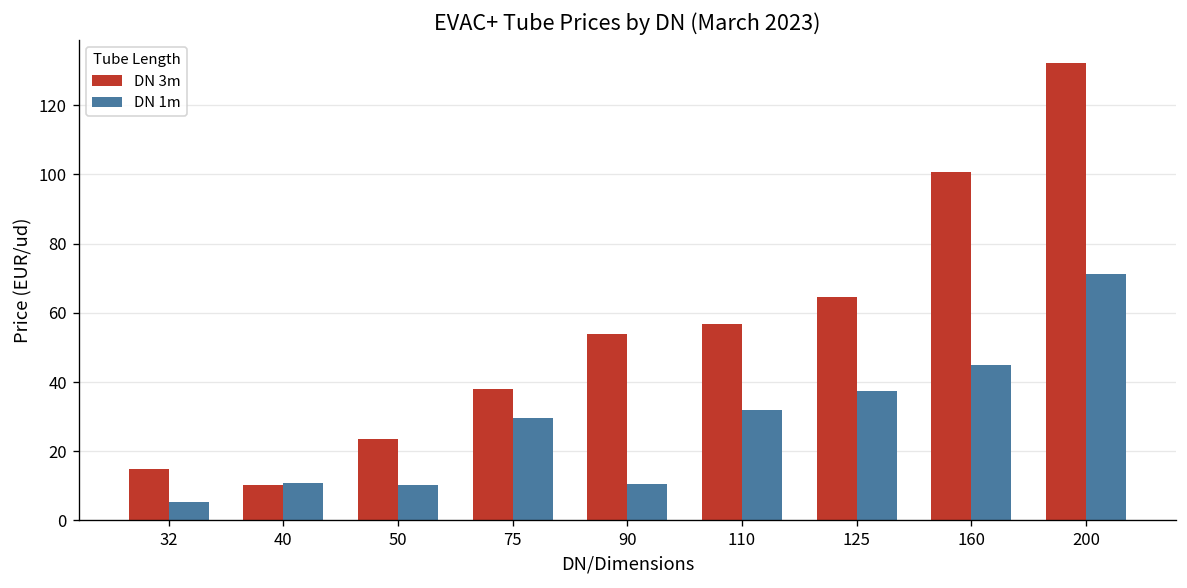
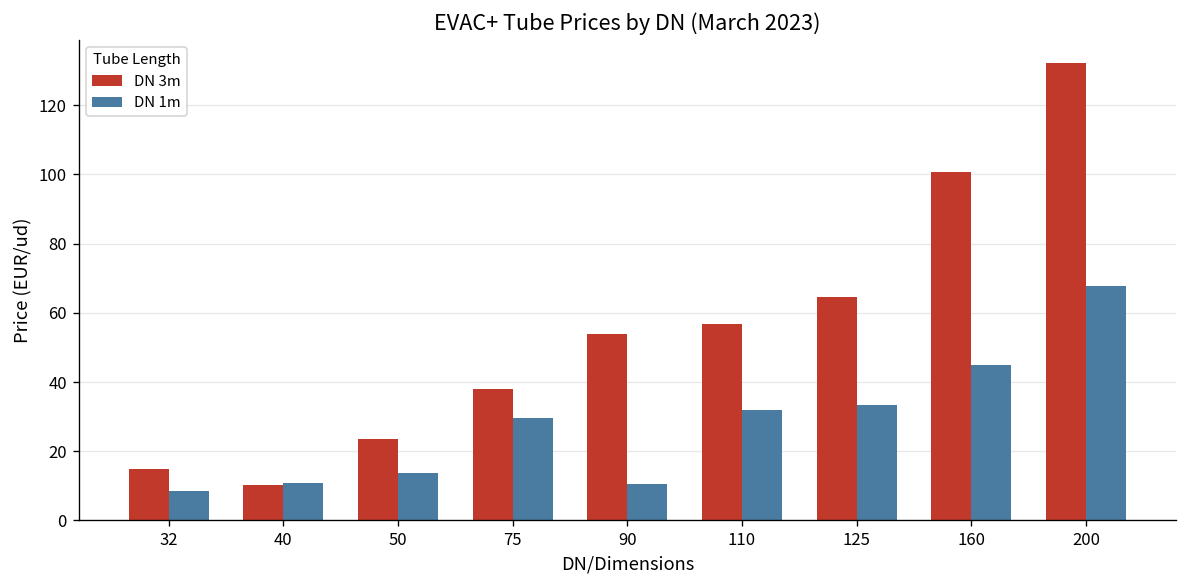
  {
    "DN 3m": {
      "32": 15,
      "40": 10,
      "50": 23,
      "75": 38,
      "90": 54,
      "110": 57,
      "125": 65,
      "160": 101,
      "200": 132
    },
    "DN 1m": {
-     "32": 5,
+     "32": 9,
      "40": 11,
-     "50": 10,
+     "50": 14,
      "75": 30,
      "90": 11,
      "110": 32,
-     "125": 37,
+     "125": 33,
      "160": 45,
-     "200": 71
+     "200": 68
    }
  }
